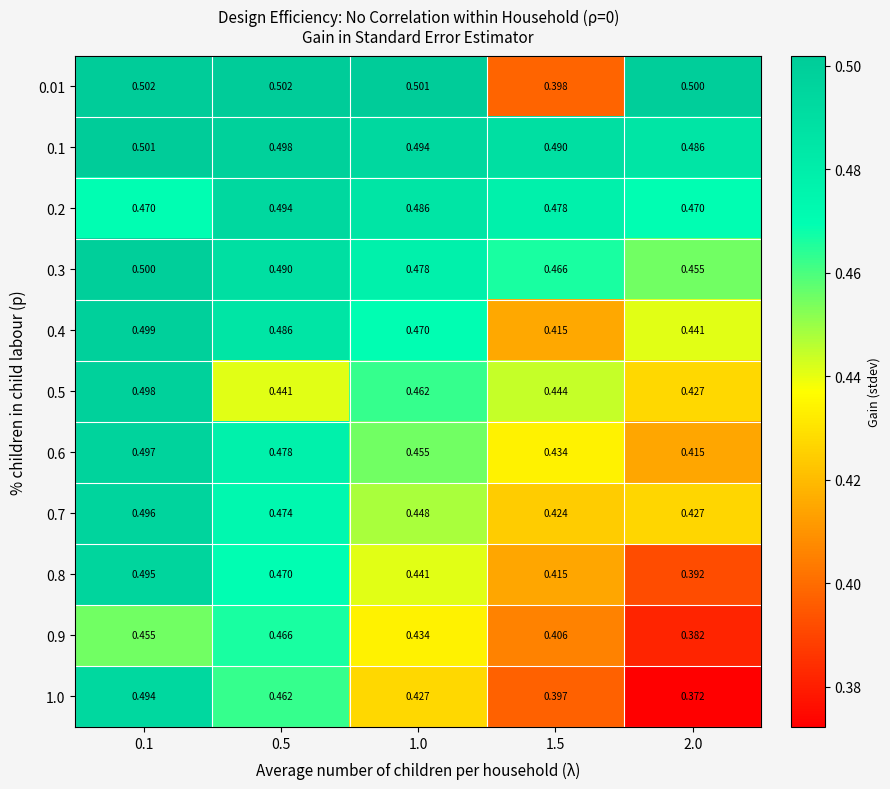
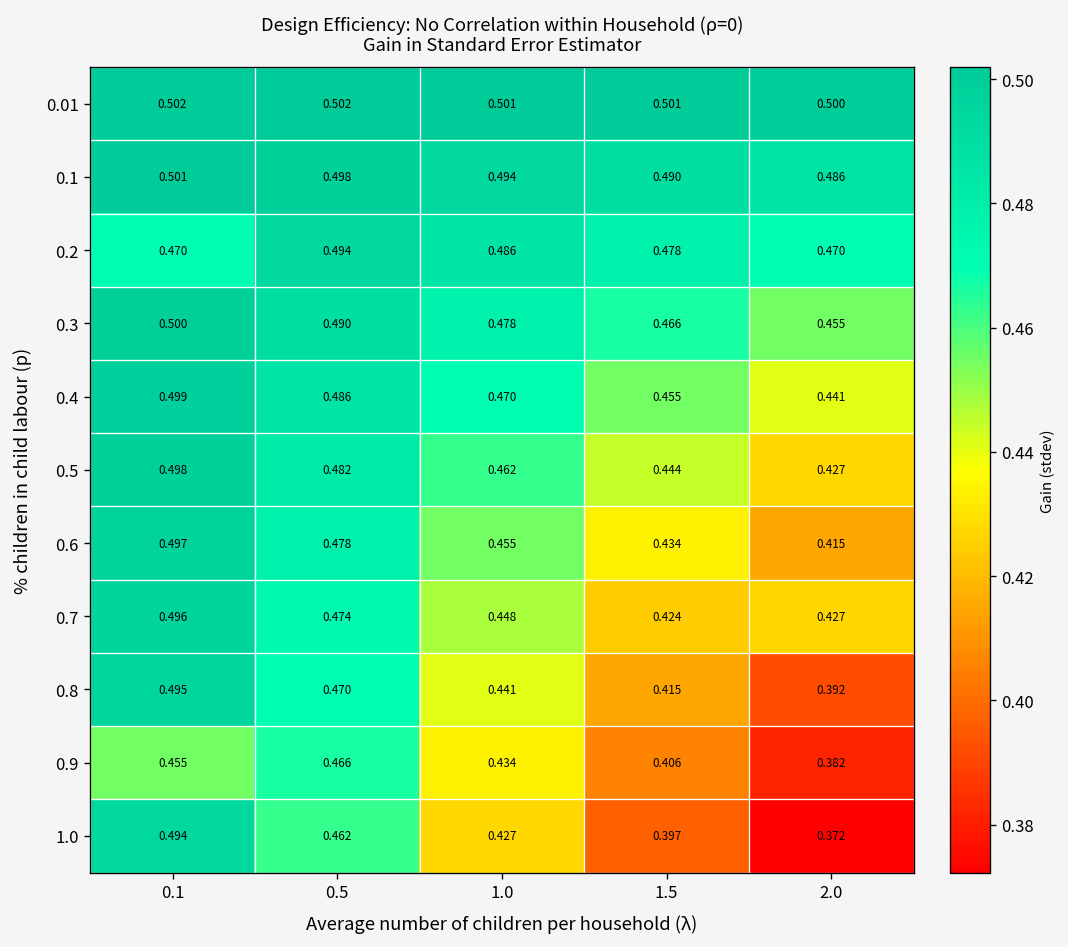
  {
    "0.01": {
      "0.1": 0.502,
      "0.5": 0.502,
      "1.0": 0.501,
-     "1.5": 0.398,
+     "1.5": 0.501,
      "2.0": 0.500
    },
    "0.1": {
      "0.1": 0.501,
      "0.5": 0.498,
      "1.0": 0.494,
      "1.5": 0.490,
      "2.0": 0.486
    },
    "0.2": {
      "0.1": 0.470,
      "0.5": 0.494,
      "1.0": 0.486,
      "1.5": 0.478,
      "2.0": 0.470
    },
    "0.3": {
      "0.1": 0.500,
      "0.5": 0.490,
      "1.0": 0.478,
      "1.5": 0.466,
      "2.0": 0.455
    },
    "0.4": {
      "0.1": 0.499,
      "0.5": 0.486,
      "1.0": 0.470,
-     "1.5": 0.415,
+     "1.5": 0.455,
      "2.0": 0.441
    },
    "0.5": {
      "0.1": 0.498,
-     "0.5": 0.441,
+     "0.5": 0.482,
      "1.0": 0.462,
      "1.5": 0.444,
      "2.0": 0.427
    },
    "0.6": {
      "0.1": 0.497,
      "0.5": 0.478,
      "1.0": 0.455,
      "1.5": 0.434,
      "2.0": 0.415
    },
    "0.7": {
      "0.1": 0.496,
      "0.5": 0.474,
      "1.0": 0.448,
      "1.5": 0.424,
      "2.0": 0.427
    },
    "0.8": {
      "0.1": 0.495,
      "0.5": 0.470,
      "1.0": 0.441,
      "1.5": 0.415,
      "2.0": 0.392
    },
    "0.9": {
      "0.1": 0.455,
      "0.5": 0.466,
      "1.0": 0.434,
      "1.5": 0.406,
      "2.0": 0.382
    },
    "1.0": {
      "0.1": 0.494,
      "0.5": 0.462,
      "1.0": 0.427,
      "1.5": 0.397,
      "2.0": 0.372
    }
  }
